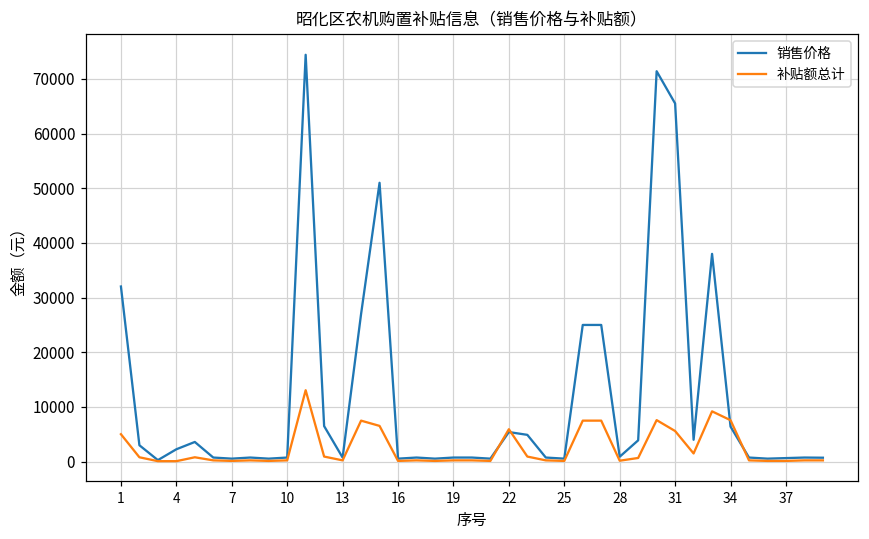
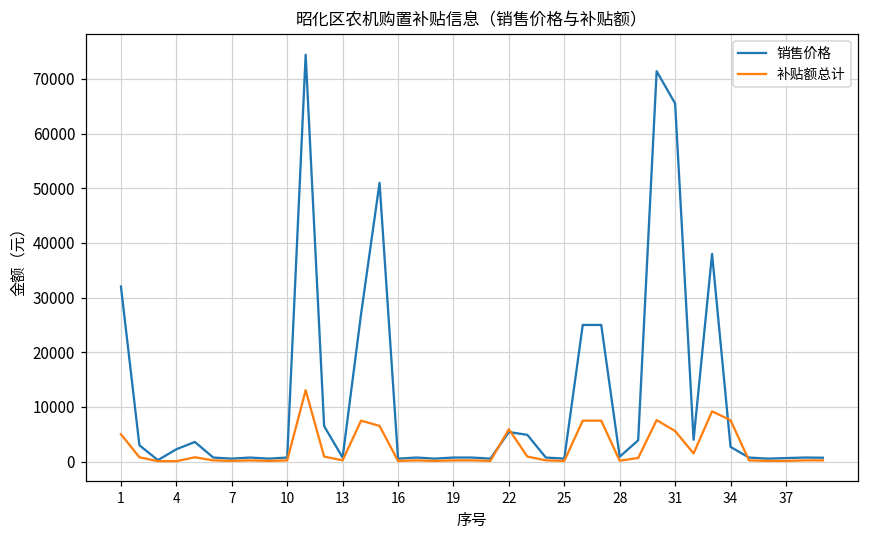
  {
    "销售价格": {
      "1": 32000,
      "4": 2000,
      "22": 5000,
      "28": 1000,
      "31": 66000,
-     "34": 6000
+     "34": 3000
    },
    "补贴额总计": {
      "1": 5000,
      "4": 0,
      "22": 6000,
      "28": 0,
      "31": 6000,
      "34": 8000
    }
  }
